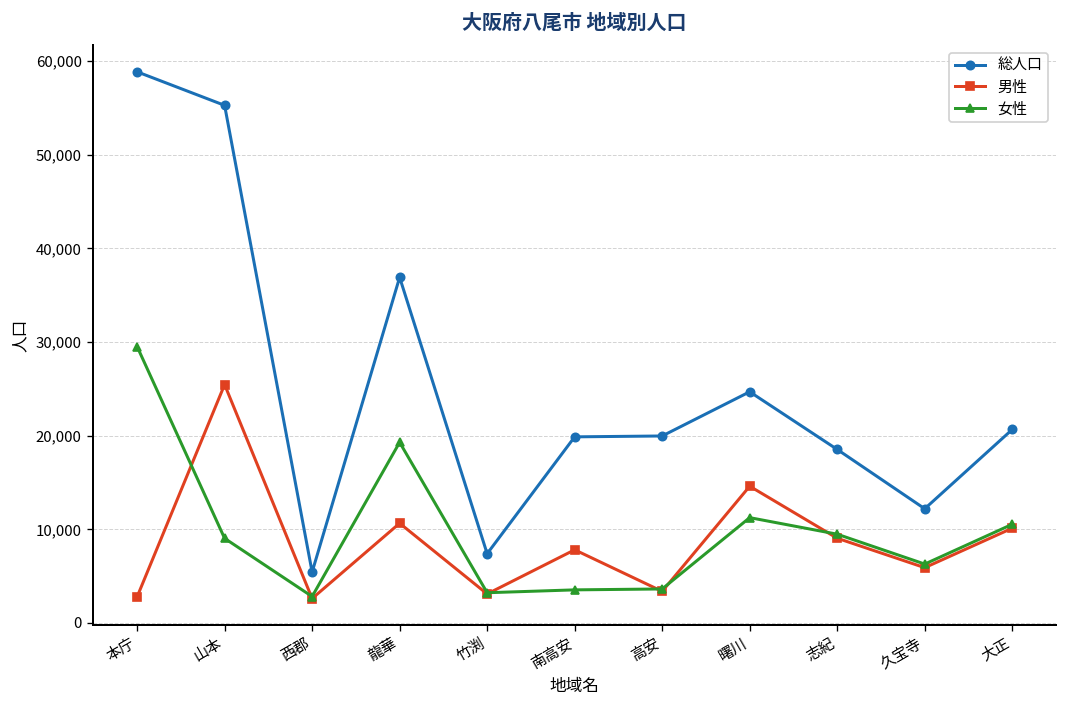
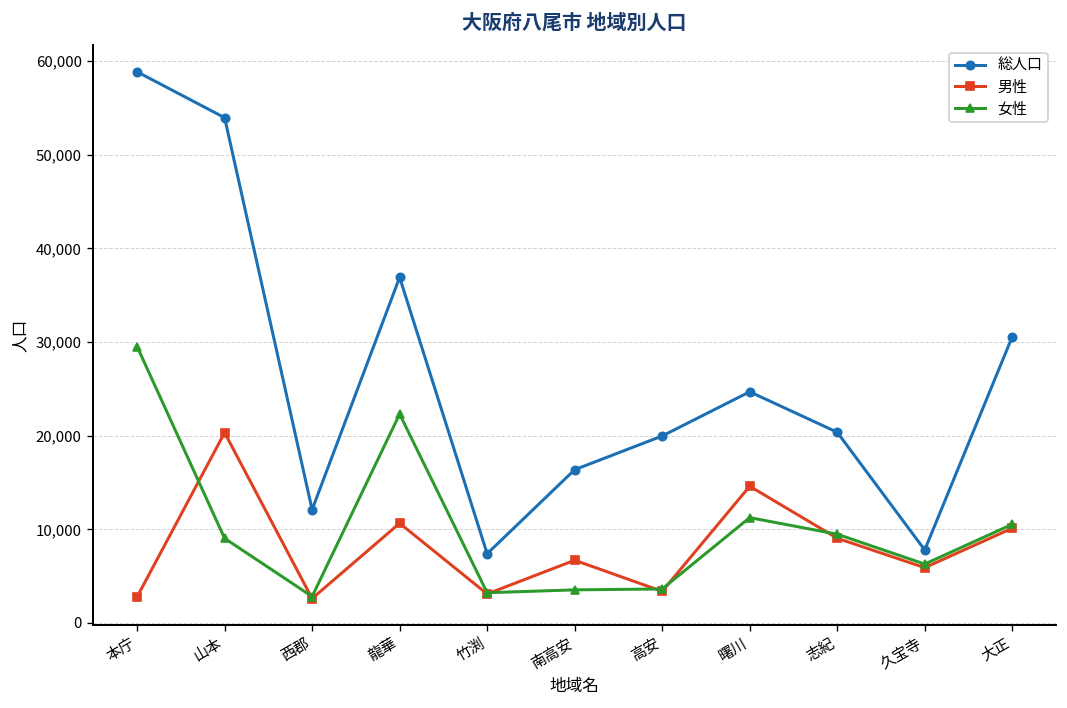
  {
    "総人口": {
      "本庁": "59,000",
-     "山本": "55,000",
-     "西郡": "5,000",
+     "山本": "54,000",
+     "西郡": "12,000",
      "龍華": "37,000",
      "竹渕": "7,000",
-     "南高安": "20,000",
+     "南高安": "16,000",
      "高安": "20,000",
      "曙川": "25,000",
-     "志紀": "19,000",
-     "久宝寺": "12,000",
-     "大正": "21,000"
+     "志紀": "20,000",
+     "久宝寺": "8,000",
+     "大正": "31,000"
    },
    "男性": {
      "本庁": "3,000",
-     "山本": "25,000",
+     "山本": "20,000",
      "龍華": "11,000",
-     "南高安": "8,000",
+     "南高安": "7,000",
      "曙川": "15,000",
      "志紀": "9,000",
      "久宝寺": "6,000",
      "大正": "10,000"
    },
    "女性": {
      "本庁": "30,000",
      "山本": "9,000",
-     "龍華": "19,000",
+     "龍華": "22,000",
      "南高安": "4,000",
      "曙川": "11,000",
      "志紀": "9,000",
      "久宝寺": "6,000",
      "大正": "11,000"
    }
  }
